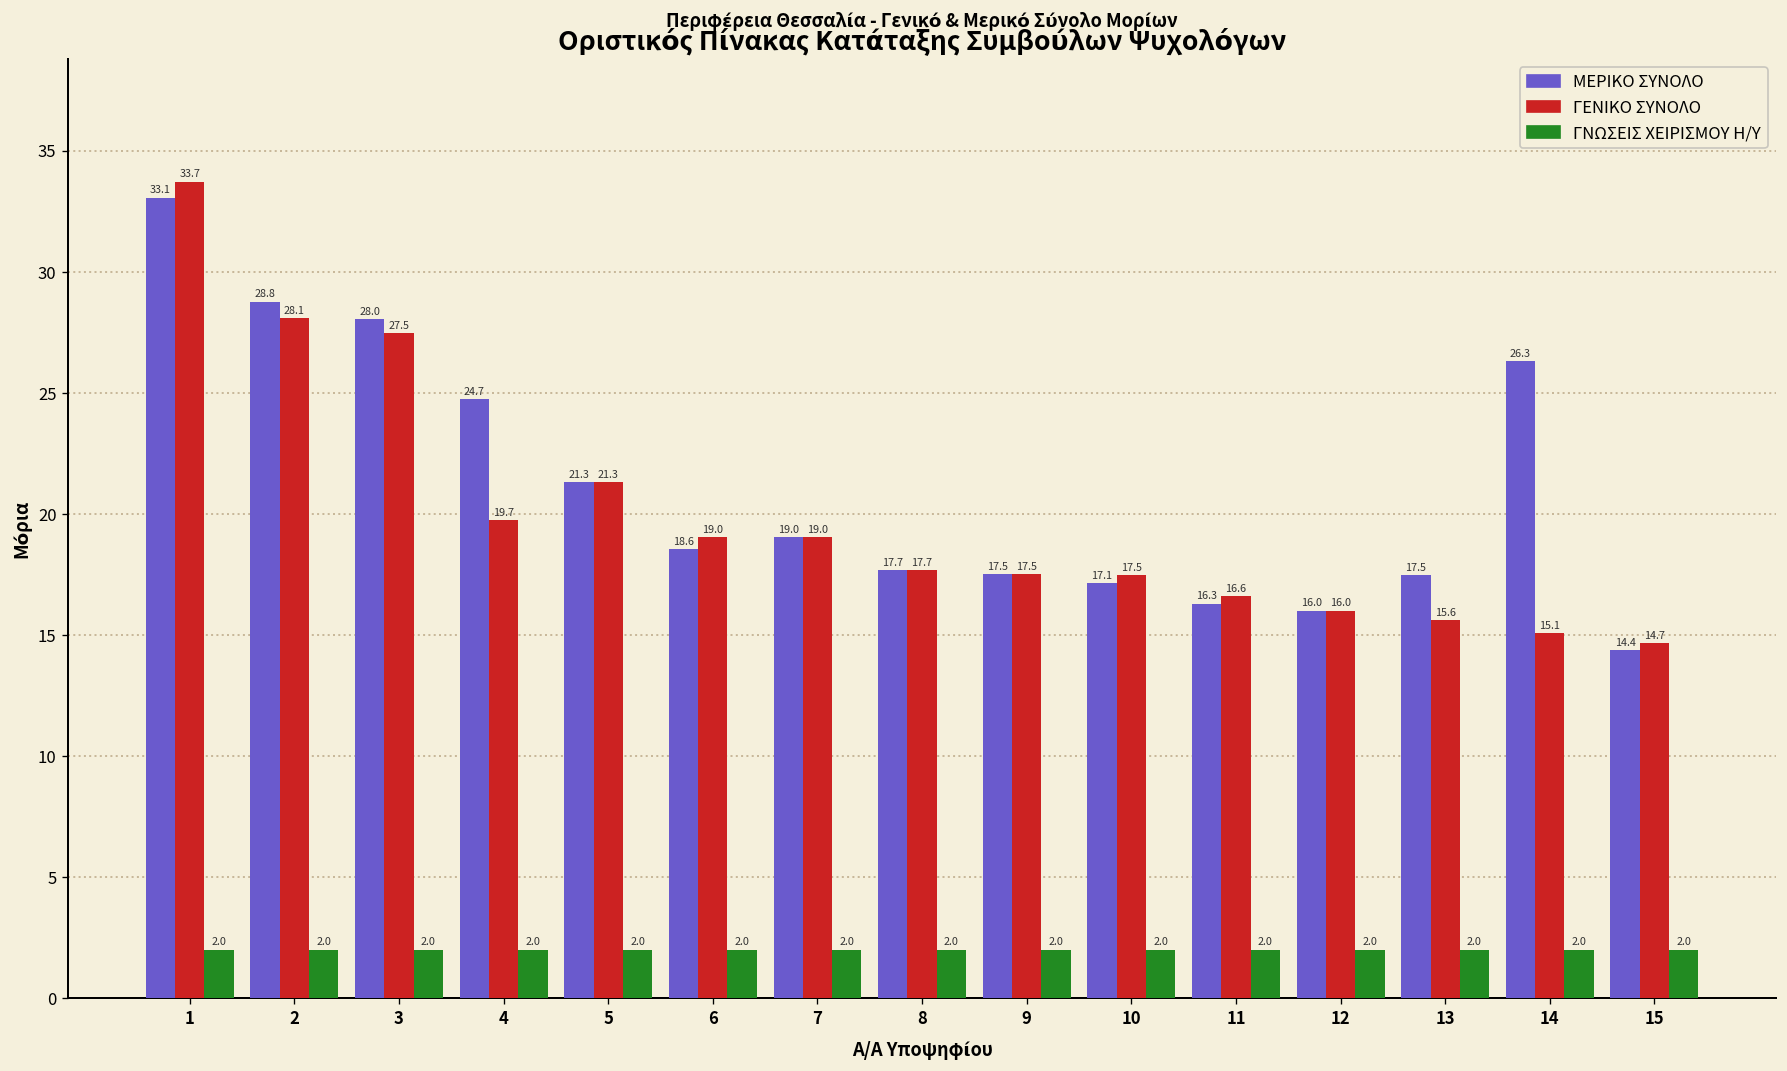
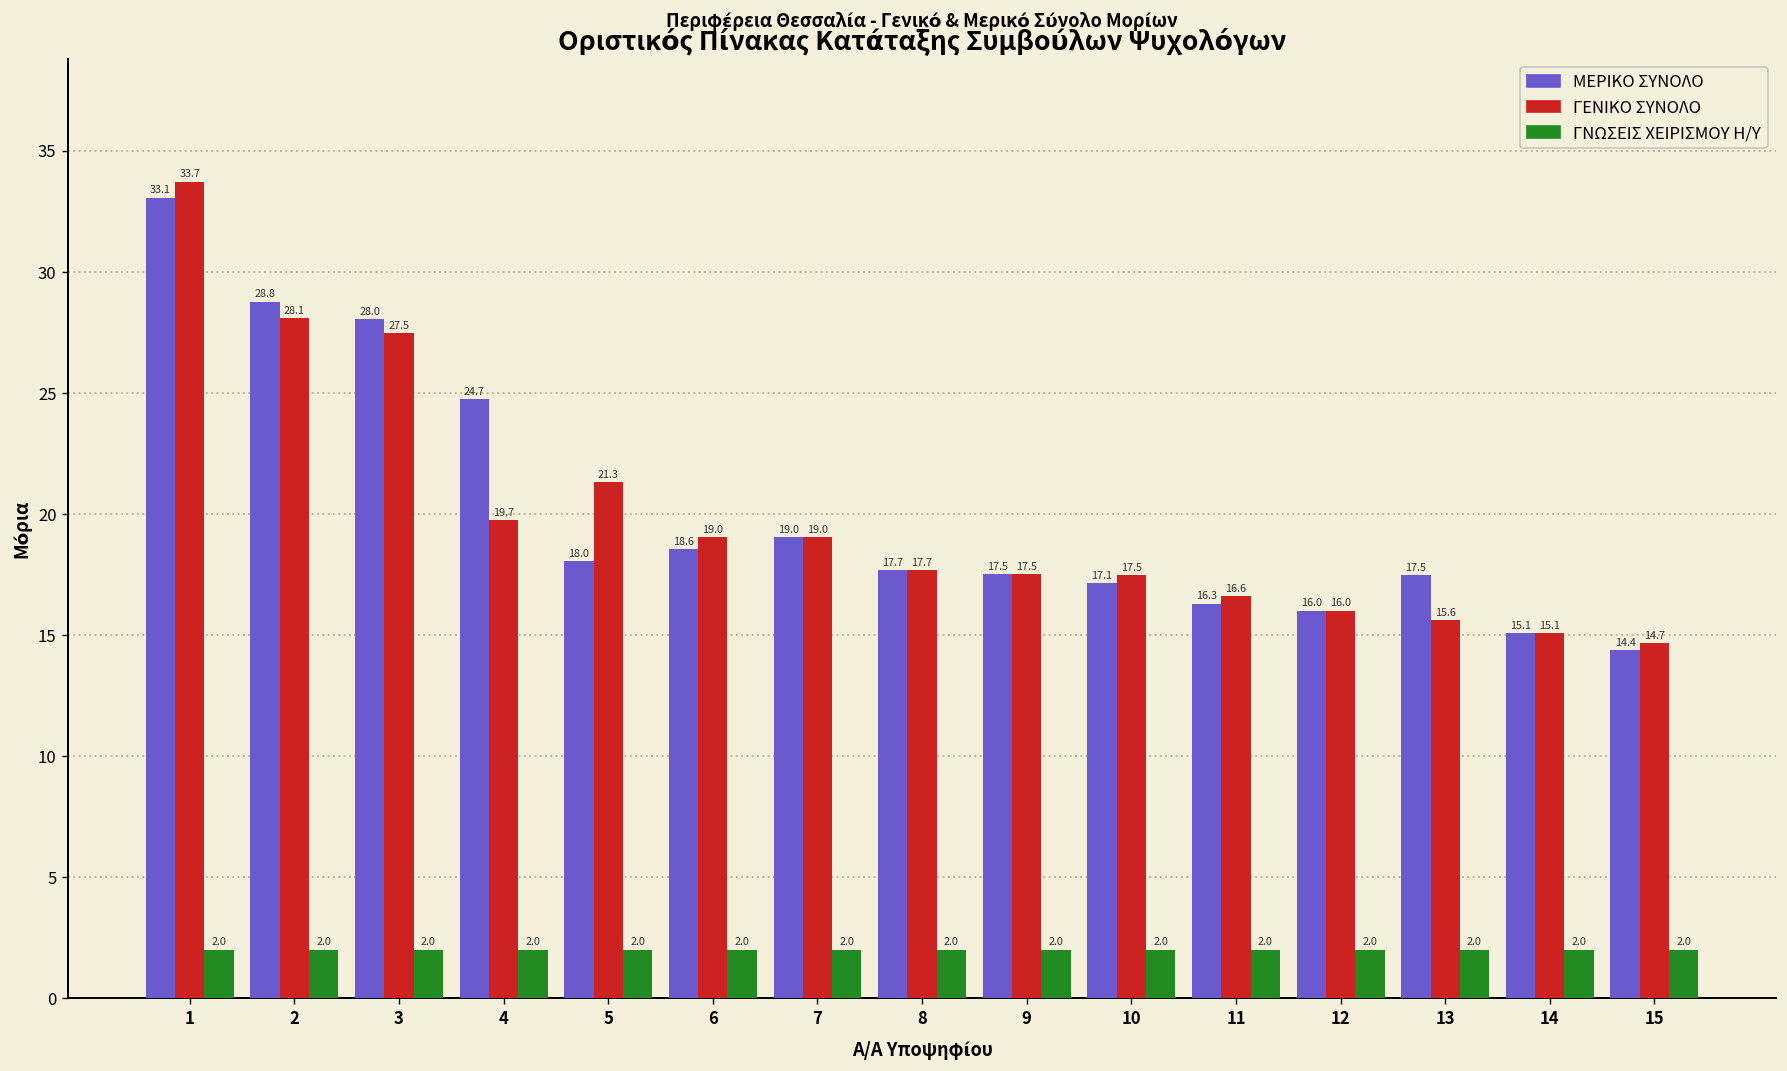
  {
    "ΜΕΡΙΚΟ ΣΥΝΟΛΟ": {
      "1": 33.1,
      "2": 28.8,
      "3": 28.0,
      "4": 24.7,
-     "5": 21.3,
+     "5": 18.0,
      "6": 18.6,
      "7": 19.0,
      "8": 17.7,
      "9": 17.5,
      "10": 17.1,
      "11": 16.3,
      "12": 16.0,
      "13": 17.5,
-     "14": 26.3,
+     "14": 15.1,
      "15": 14.4
    },
    "ΓΕΝΙΚΟ ΣΥΝΟΛΟ": {
      "1": 33.7,
      "2": 28.1,
      "3": 27.5,
      "4": 19.7,
      "5": 21.3,
      "6": 19.0,
      "7": 19.0,
      "8": 17.7,
      "9": 17.5,
      "10": 17.5,
      "11": 16.6,
      "12": 16.0,
      "13": 15.6,
      "14": 15.1,
      "15": 14.7
    },
    "ΓΝΩΣΕΙΣ ΧΕΙΡΙΣΜΟΥ Η/Υ": {
      "1": 2.0,
      "2": 2.0,
      "3": 2.0,
      "4": 2.0,
      "5": 2.0,
      "6": 2.0,
      "7": 2.0,
      "8": 2.0,
      "9": 2.0,
      "10": 2.0,
      "11": 2.0,
      "12": 2.0,
      "13": 2.0,
      "14": 2.0,
      "15": 2.0
    }
  }
